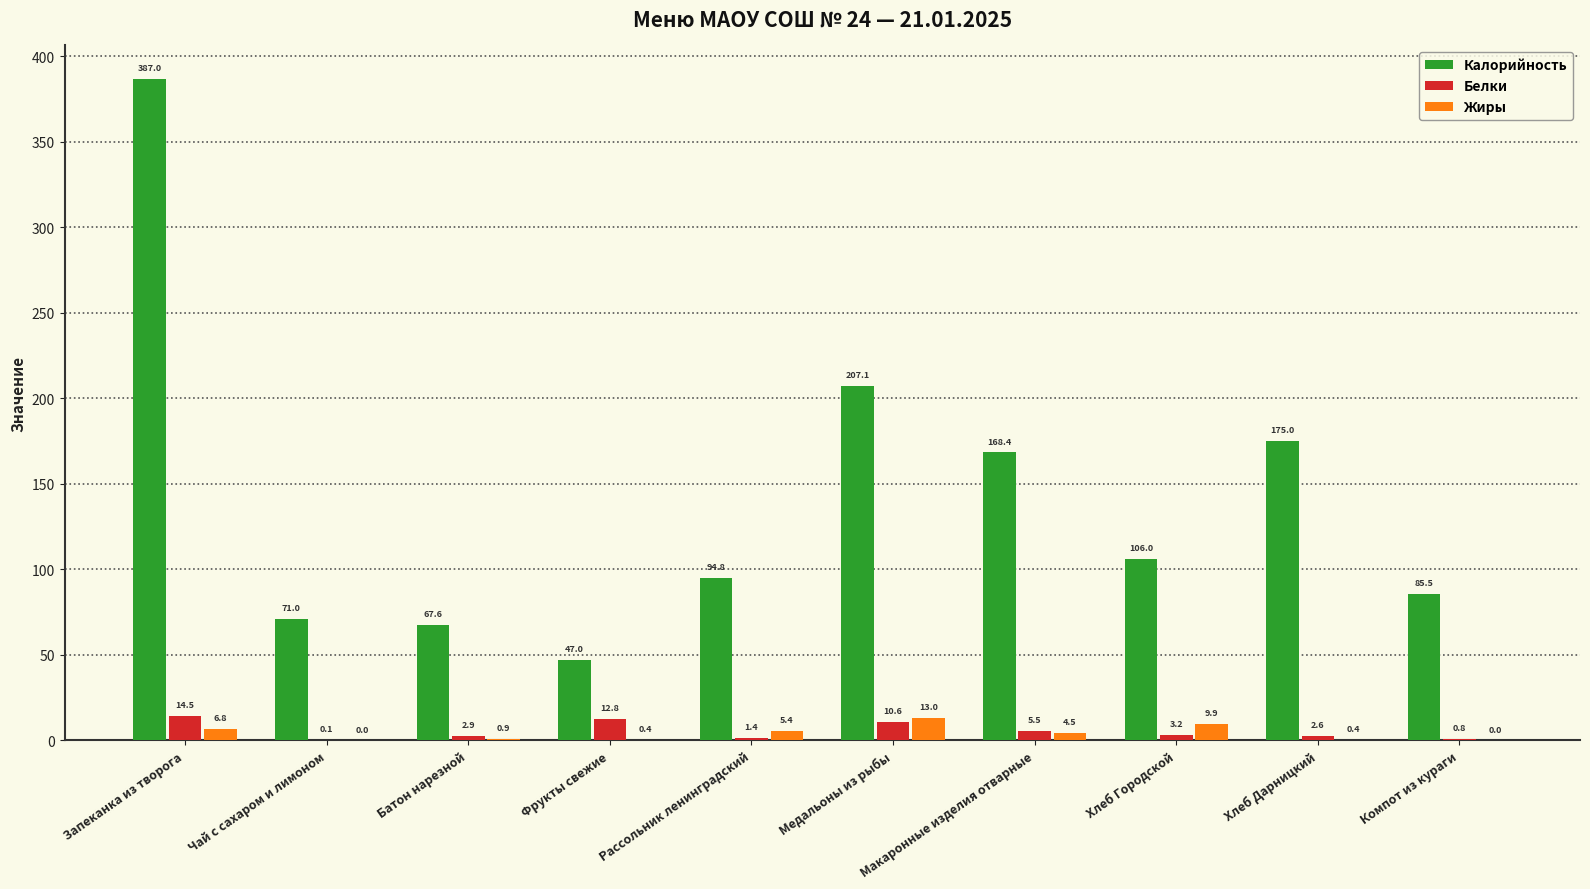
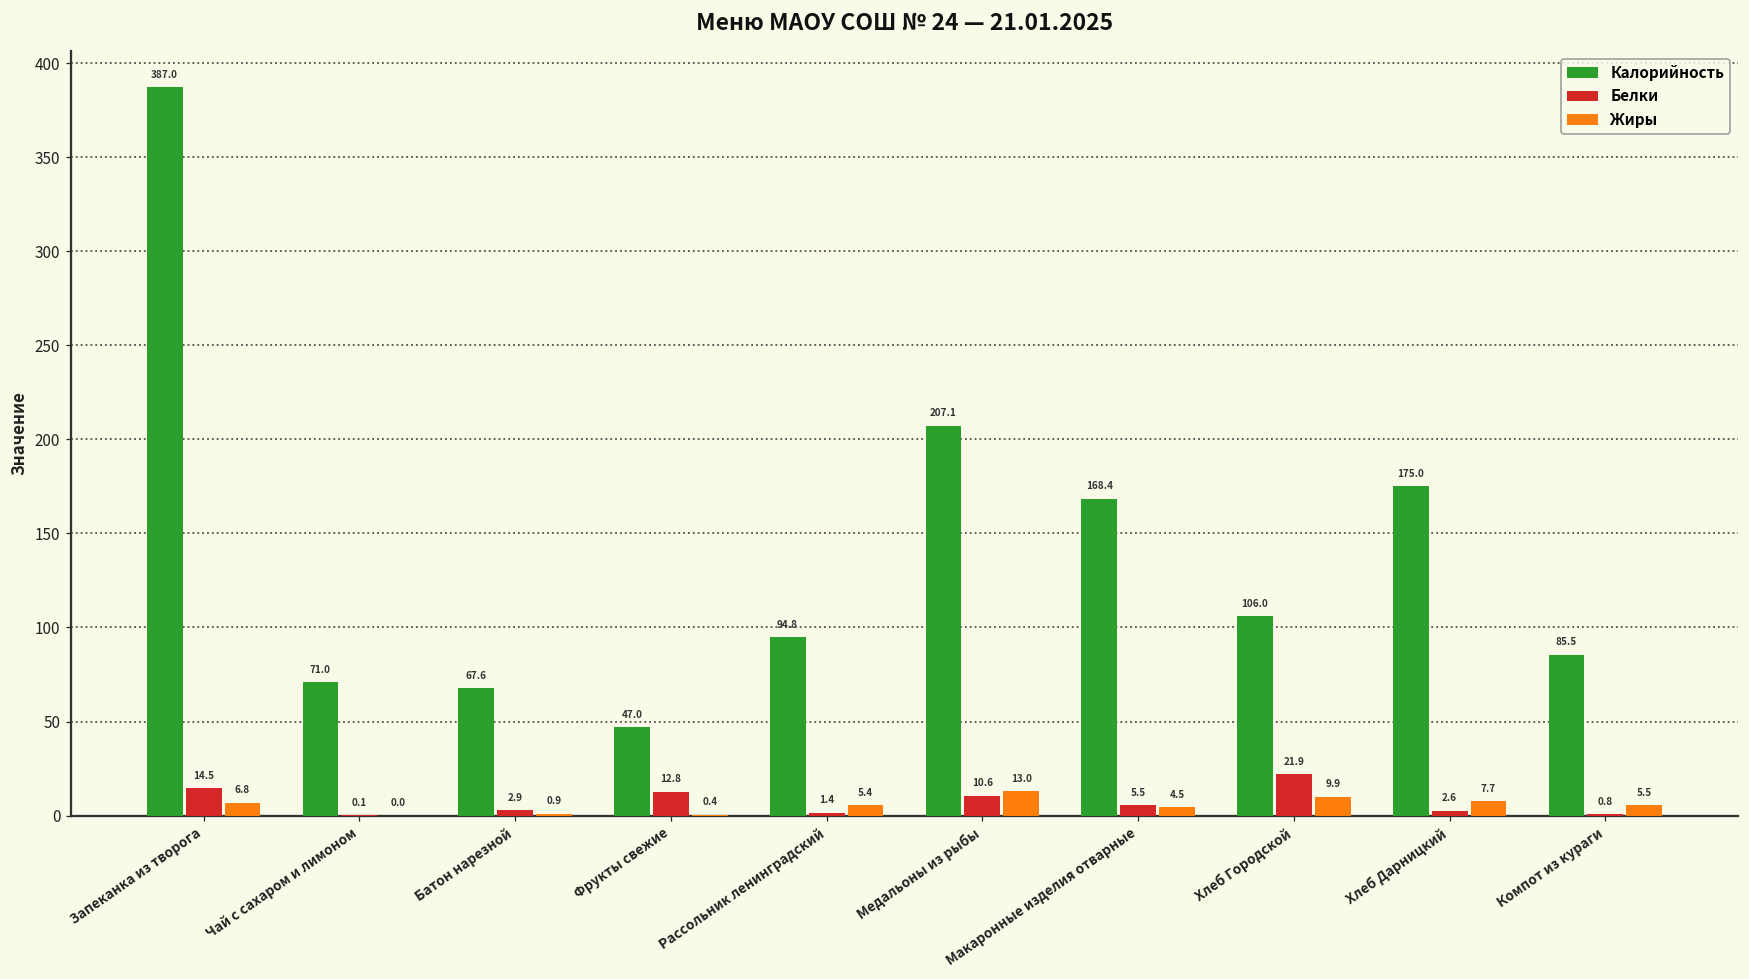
  {
    "Калорийность": {
      "Запеканка из творога": 387.0,
      "Чай с сахаром и лимоном": 71.0,
      "Батон нарезной": 67.6,
      "Фрукты свежие": 47.0,
      "Рассольник ленинградский": 94.8,
      "Медальоны из рыбы": 207.1,
      "Макаронные изделия отварные": 168.4,
      "Хлеб Городской": 106.0,
      "Хлеб Дарницкий": 175.0,
      "Компот из кураги": 85.5
    },
    "Белки": {
      "Запеканка из творога": 14.5,
      "Чай с сахаром и лимоном": 0.1,
      "Батон нарезной": 2.9,
      "Фрукты свежие": 12.8,
      "Рассольник ленинградский": 1.4,
      "Медальоны из рыбы": 10.6,
      "Макаронные изделия отварные": 5.5,
-     "Хлеб Городской": 3.2,
+     "Хлеб Городской": 21.9,
      "Хлеб Дарницкий": 2.6,
      "Компот из кураги": 0.8
    },
    "Жиры": {
      "Запеканка из творога": 6.8,
      "Чай с сахаром и лимоном": 0.0,
      "Батон нарезной": 0.9,
      "Фрукты свежие": 0.4,
      "Рассольник ленинградский": 5.4,
      "Медальоны из рыбы": 13.0,
      "Макаронные изделия отварные": 4.5,
      "Хлеб Городской": 9.9,
-     "Хлеб Дарницкий": 0.4,
-     "Компот из кураги": 0.0
+     "Хлеб Дарницкий": 7.7,
+     "Компот из кураги": 5.5
    }
  }
